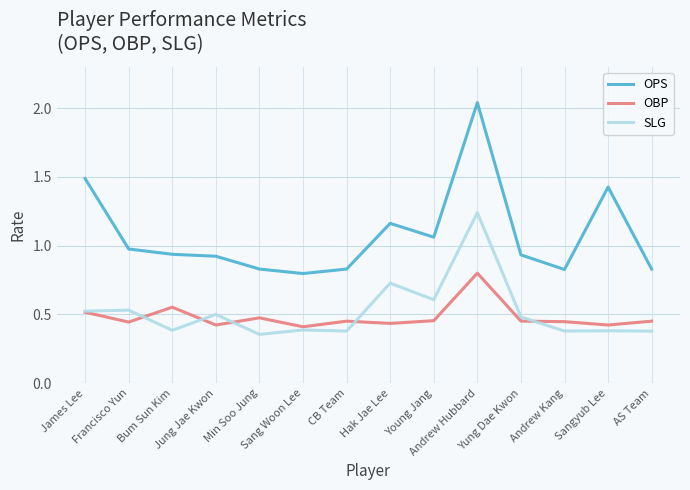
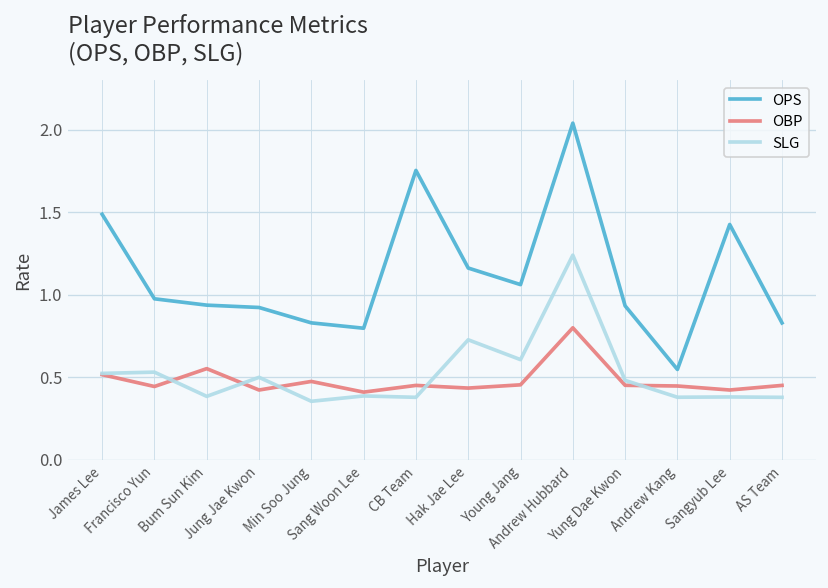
  {
    "OPS": {
      "James Lee": 1.49,
      "Francisco Yun": 0.98,
      "Bum Sun Kim": 0.94,
      "Jung Jae Kwon": 0.92,
      "Min Soo Jung": 0.83,
      "Sang Woon Lee": 0.80,
-     "CB Team": 0.83,
+     "CB Team": 1.75,
      "Hak Jae Lee": 1.16,
      "Young Jang": 1.06,
      "Andrew Hubbard": 2.04,
      "Yung Dae Kwon": 0.93,
-     "Andrew Kang": 0.83,
+     "Andrew Kang": 0.55,
      "Sangyub Lee": 1.43,
      "AS Team": 0.83
    },
    "OBP": {
      "Francisco Yun": 0.44,
      "Bum Sun Kim": 0.55,
      "Jung Jae Kwon": 0.42,
      "Min Soo Jung": 0.48,
      "Sang Woon Lee": 0.41,
      "CB Team": 0.45,
      "Hak Jae Lee": 0.43,
      "Young Jang": 0.45,
      "Andrew Hubbard": 0.80,
      "Yung Dae Kwon": 0.45,
      "Andrew Kang": 0.45,
      "Sangyub Lee": 0.42,
      "AS Team": 0.45
    },
    "SLG": {
      "Francisco Yun": 0.53,
      "Bum Sun Kim": 0.38,
      "Jung Jae Kwon": 0.50,
      "Min Soo Jung": 0.35,
      "Sang Woon Lee": 0.39,
      "CB Team": 0.38,
      "Hak Jae Lee": 0.73,
      "Young Jang": 0.61,
      "Andrew Hubbard": 1.24,
      "Yung Dae Kwon": 0.48,
      "Andrew Kang": 0.38,
      "Sangyub Lee": 0.38,
      "AS Team": 0.38
    }
  }
